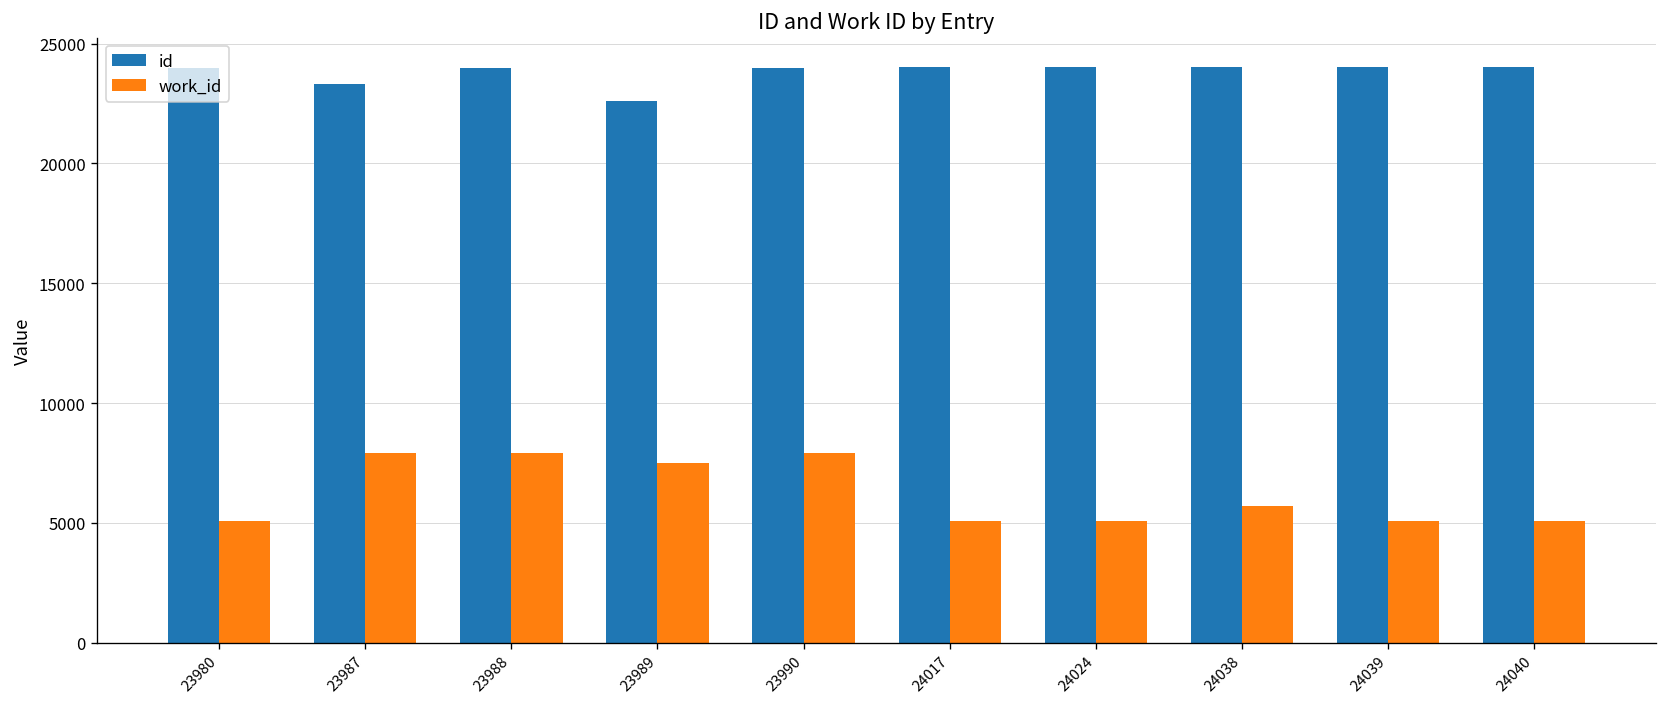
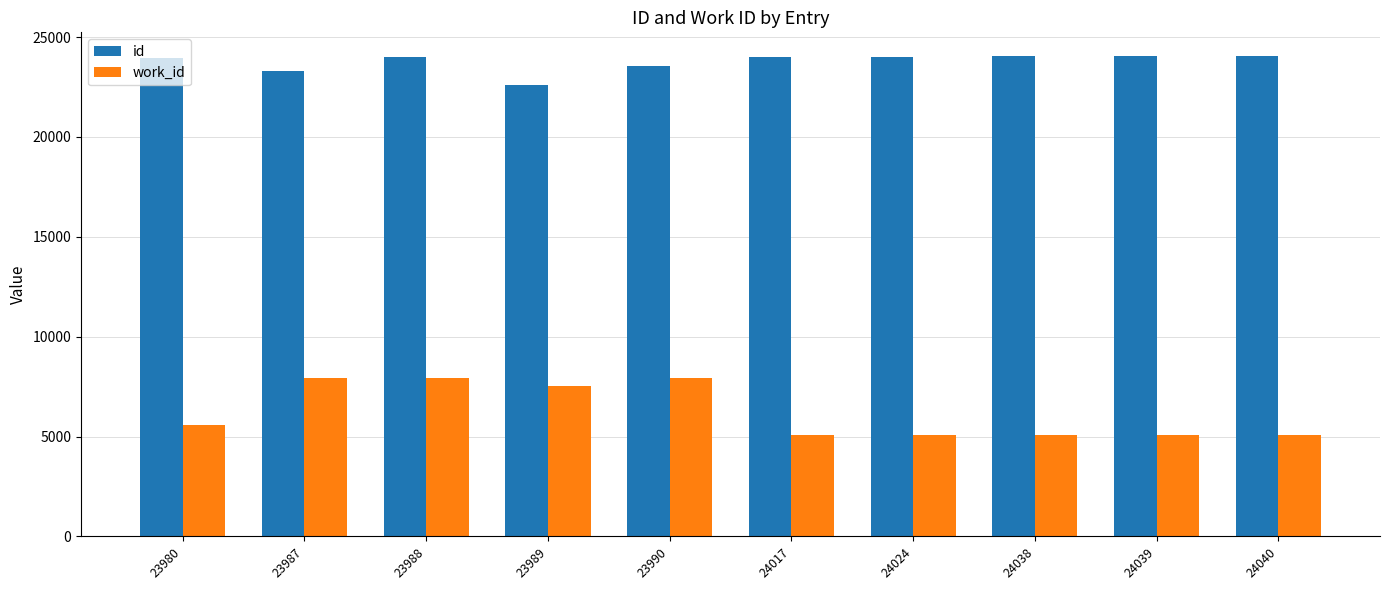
  {
    "id": {
      "23987": 23300,
      "23988": 24000,
      "23989": 22600,
-     "23990": 24000,
+     "23990": 23600,
      "24017": 24000,
      "24024": 24000,
      "24038": 24000,
      "24039": 24000,
      "24040": 24000
    },
    "work_id": {
-     "23980": 5100,
+     "23980": 5600,
      "23987": 7900,
      "23988": 7900,
      "23989": 7500,
      "23990": 7900,
      "24017": 5100,
      "24024": 5100,
-     "24038": 5700,
+     "24038": 5100,
      "24039": 5100,
      "24040": 5100
    }
  }
